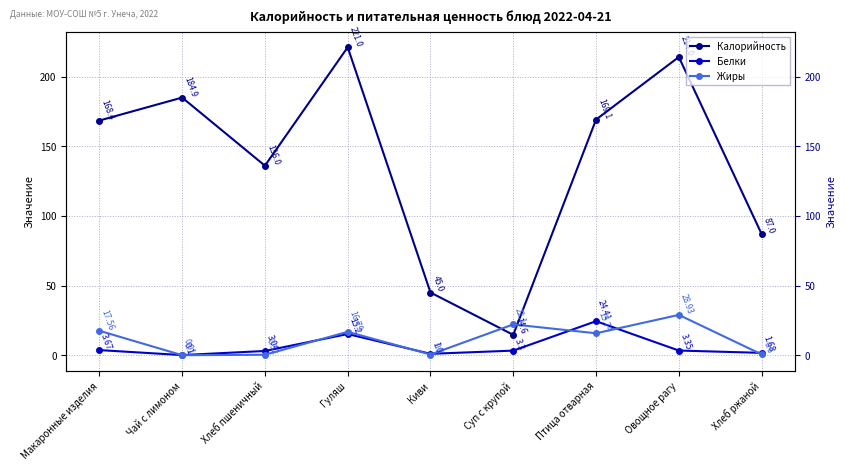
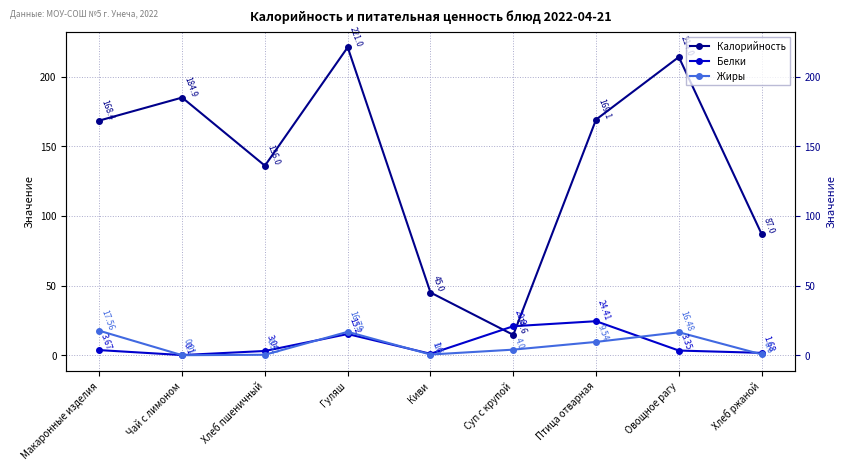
  {
    "Калорийность": {
      "Макаронные изделия": 168.4,
      "Чай с лимоном": 184.9,
      "Хлеб пшеничный": 136.0,
      "Гуляш": 221.0,
      "Киви": 45.0,
      "Птица отварная": 169.1,
      "Хлеб ржаной": 87.0
    },
    "Белки": {
-     "Суп с крупой": 3.3,
+     "Суп с крупой": 20.8,
      "Птица отварная": 24.41
    },
    "Жиры": {
      "Макаронные изделия": 17.56,
-     "Суп с крупой": 22.1,
-     "Птица отварная": 15.74,
-     "Овощное рагу": 28.93
+     "Суп с крупой": 4.0,
+     "Птица отварная": 9.54,
+     "Овощное рагу": 16.48
    }
  }
